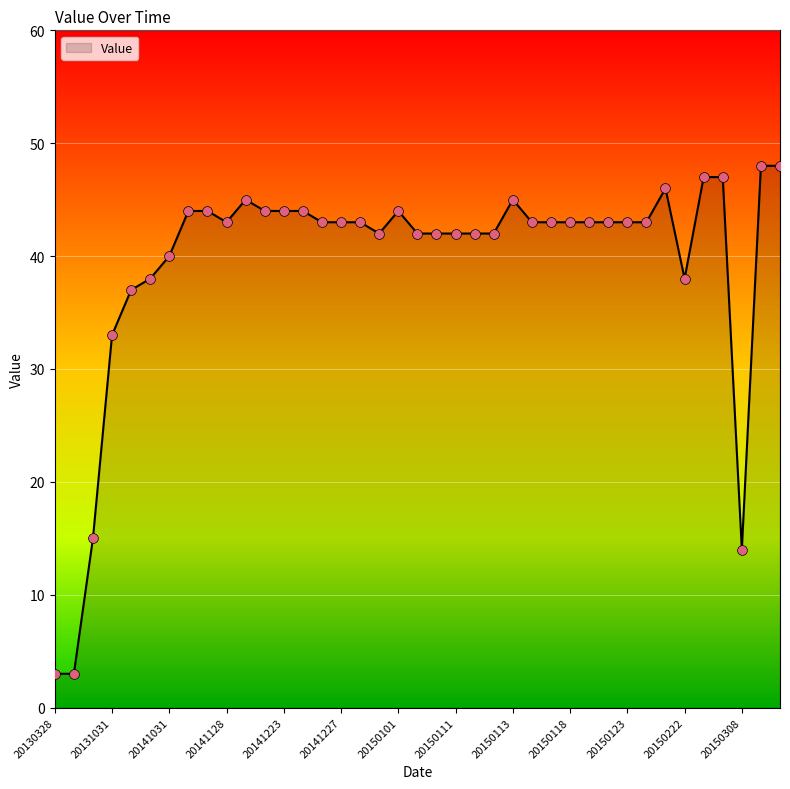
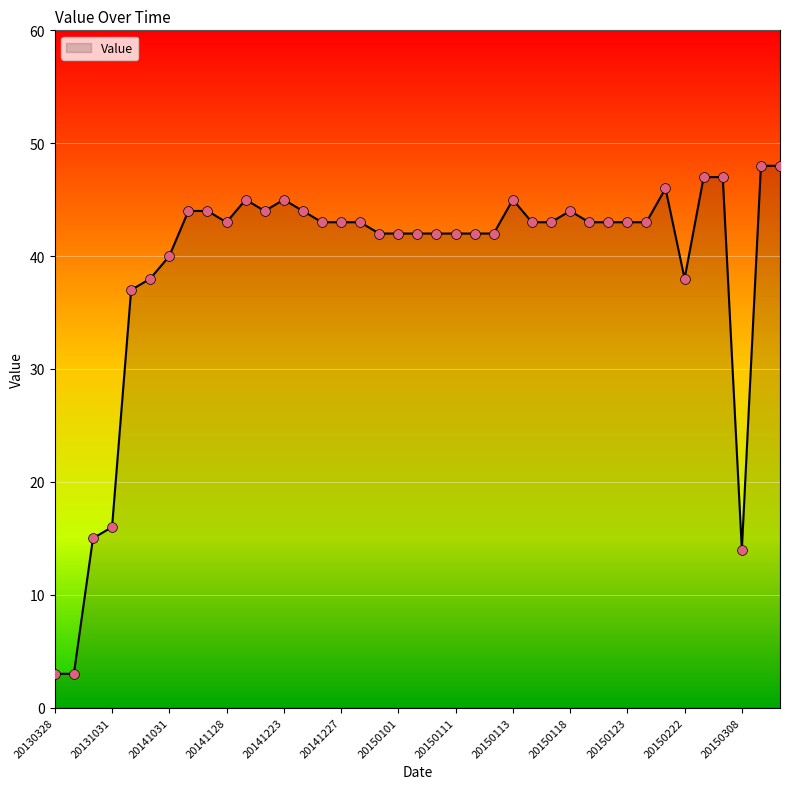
  {
    "20130328": 3,
-   "20131031": 33,
+   "20131031": 16,
    "20141031": 40,
    "20141128": 43,
-   "20141223": 44,
+   "20141223": 45,
    "20141227": 43,
-   "20150101": 44,
+   "20150101": 42,
    "20150113": 45,
-   "20150118": 43,
+   "20150118": 44,
    "20150123": 43,
    "20150222": 38,
    "20150308": 14
  }
